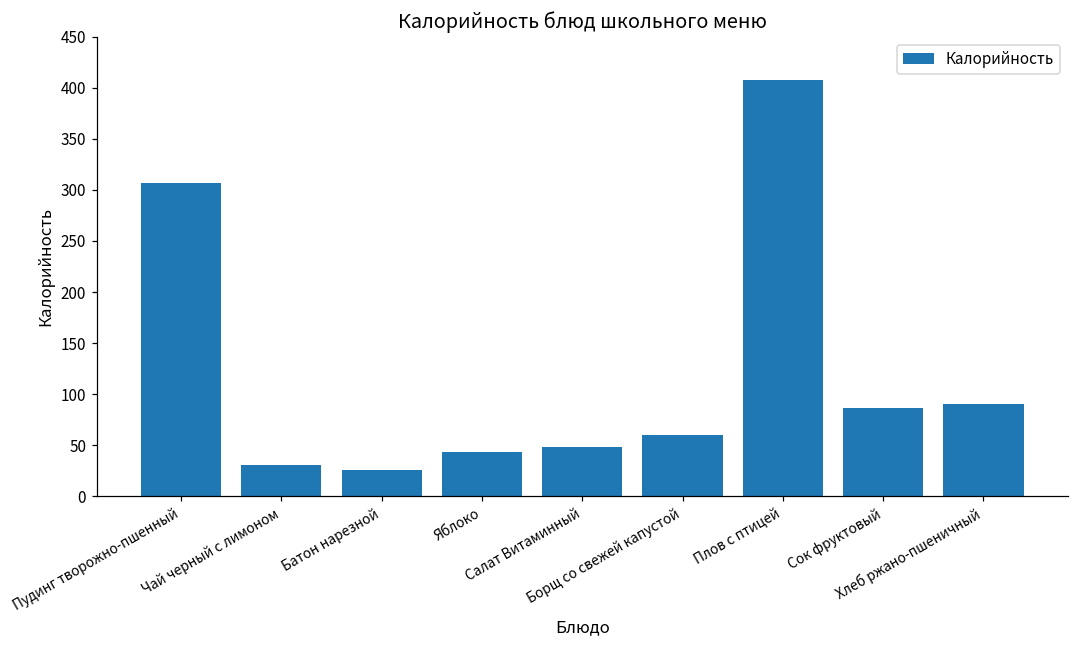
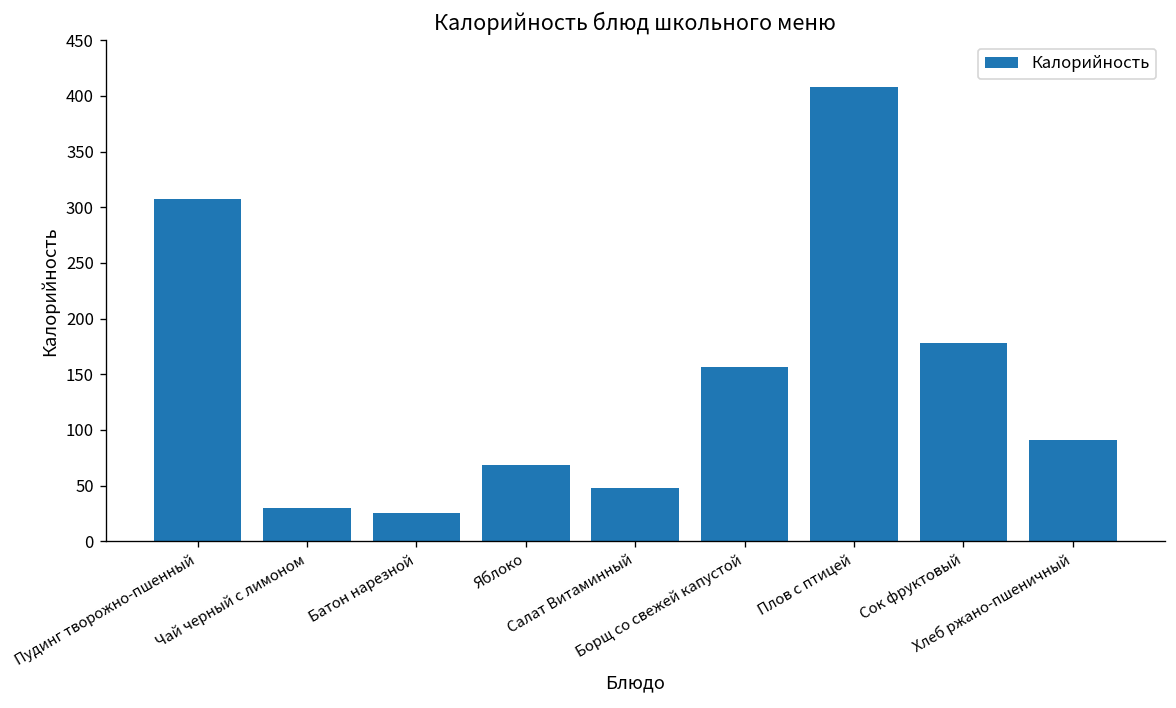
  {
    "Пудинг творожно-пшенный": 310,
    "Чай черный с лимоном": 30,
    "Батон нарезной": 30,
-   "Яблоко": 40,
+   "Яблоко": 70,
    "Салат Витаминный": 50,
-   "Борщ со свежей капустой": 60,
+   "Борщ со свежей капустой": 160,
    "Плов с птицей": 410,
-   "Сок фруктовый": 90,
+   "Сок фруктовый": 180,
    "Хлеб ржано-пшеничный": 90
  }
